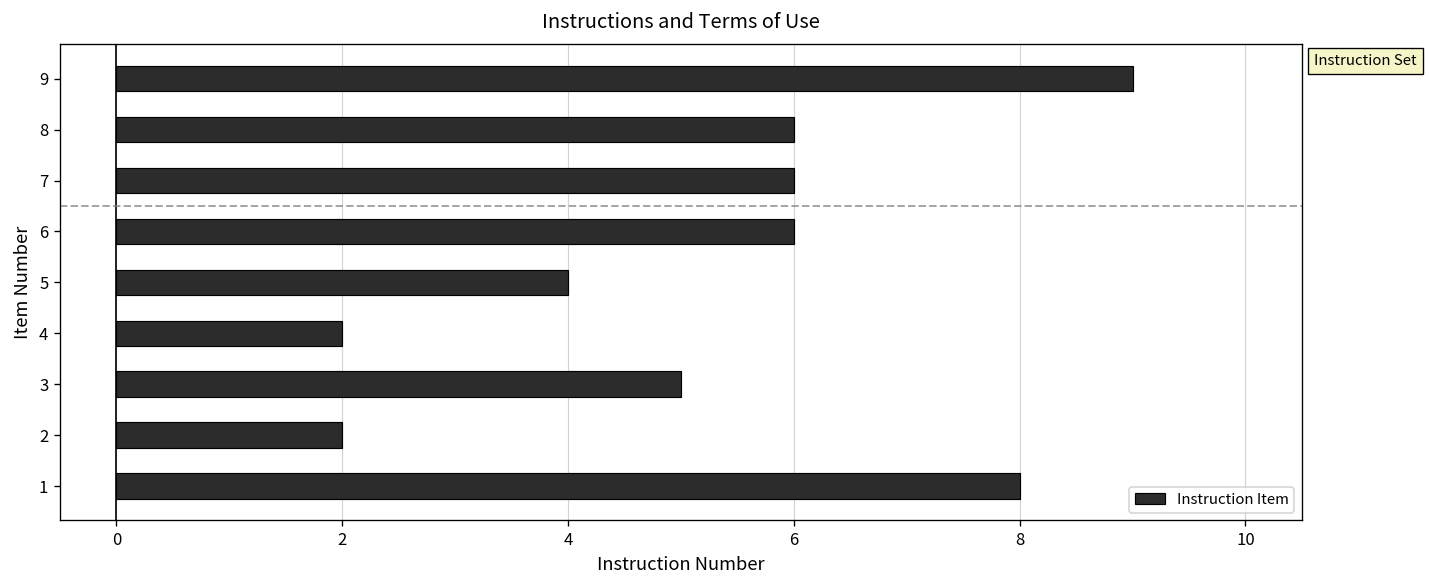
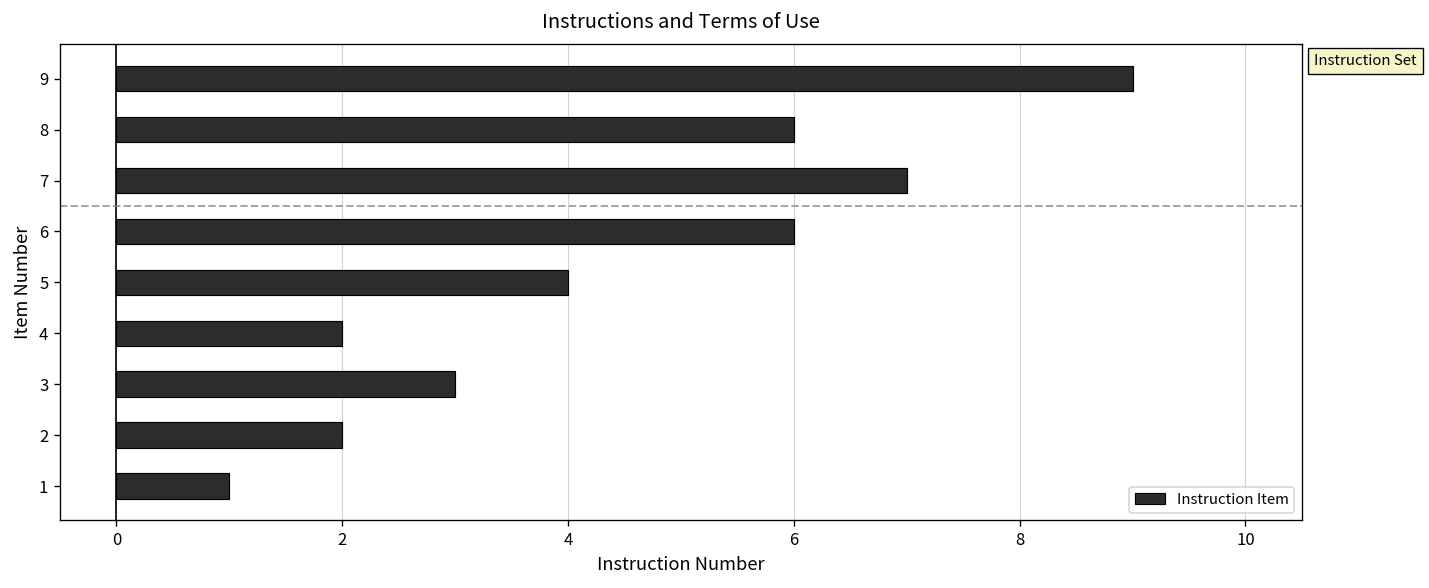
  {
    "9": 9,
    "8": 6,
-   "7": 6,
+   "7": 7,
    "6": 6,
    "5": 4,
    "4": 2,
-   "3": 5,
+   "3": 3,
    "2": 2,
-   "1": 8
+   "1": 1
  }
